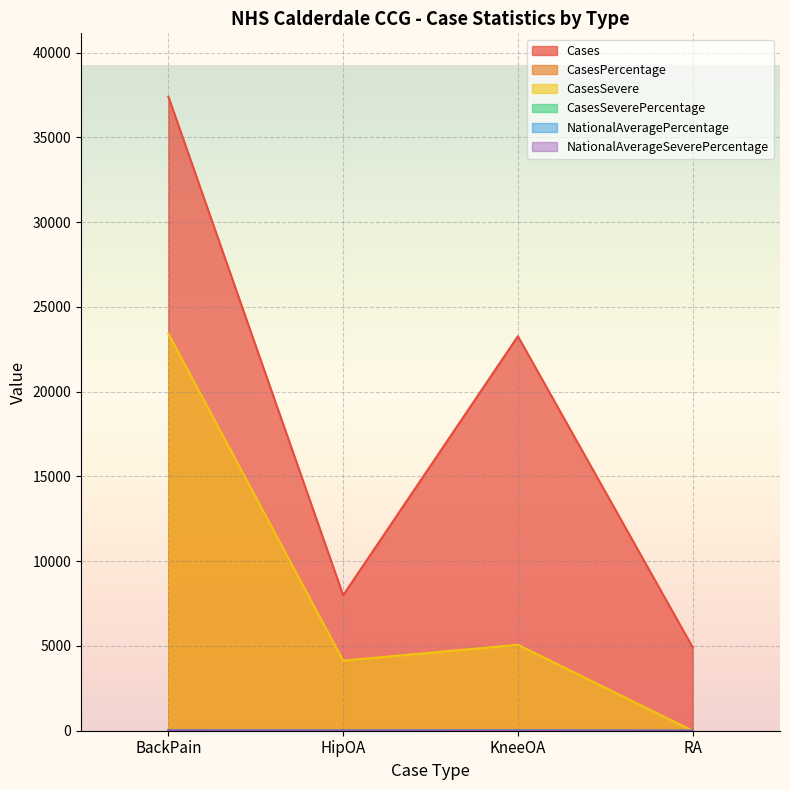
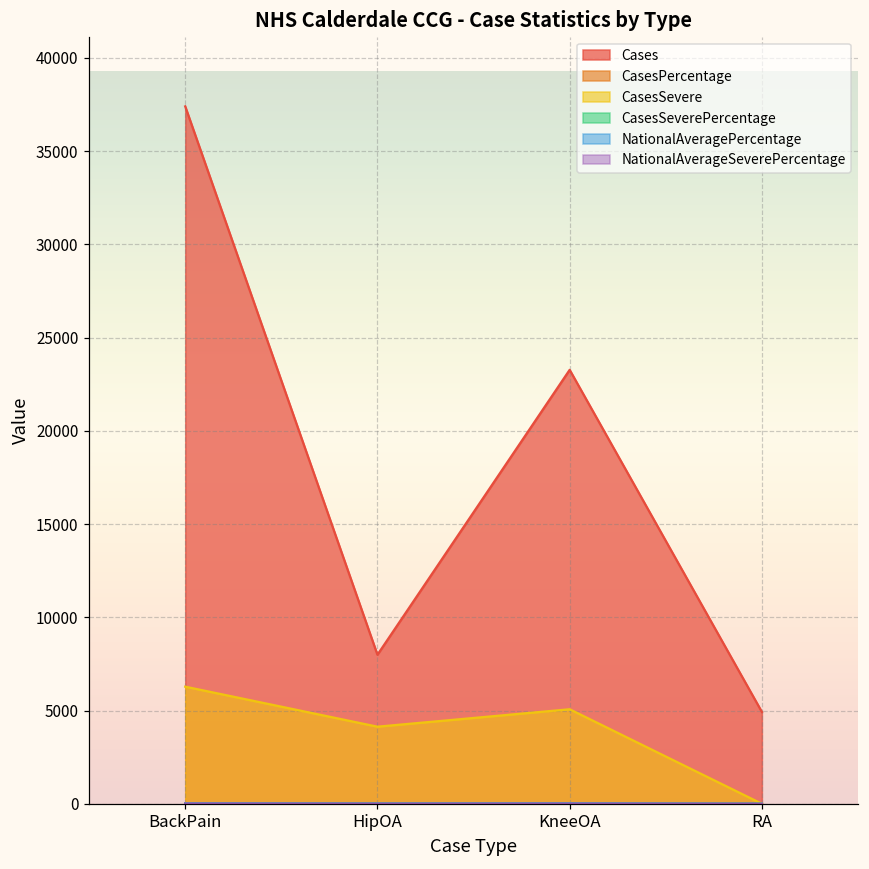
  {
    "Cases": {
      "BackPain": 37400,
      "HipOA": 8000,
      "KneeOA": 23300,
      "RA": 4900
    },
    "CasesSevere": {
-     "BackPain": 23400,
+     "BackPain": 6300,
      "HipOA": 4100,
      "KneeOA": 5100
    }
  }
